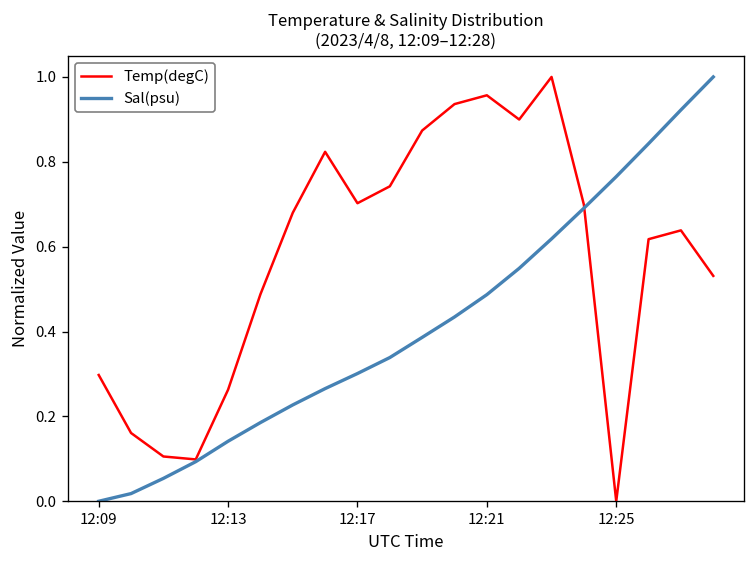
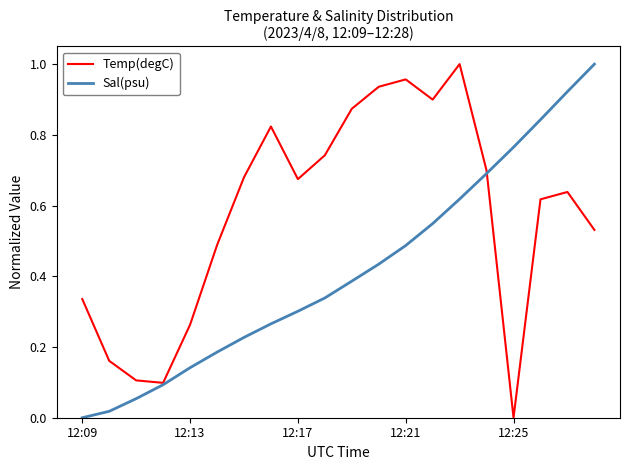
  {
    "Temp(degC)": {
-     "12:09": 0.30,
+     "12:09": 0.34,
      "12:13": 0.26,
-     "12:17": 0.70,
+     "12:17": 0.67,
      "12:21": 0.96,
      "12:25": 0.00
    },
    "Sal(psu)": {
      "12:09": 0.00,
      "12:13": 0.14,
      "12:17": 0.30,
      "12:21": 0.49,
      "12:25": 0.77
    }
  }
